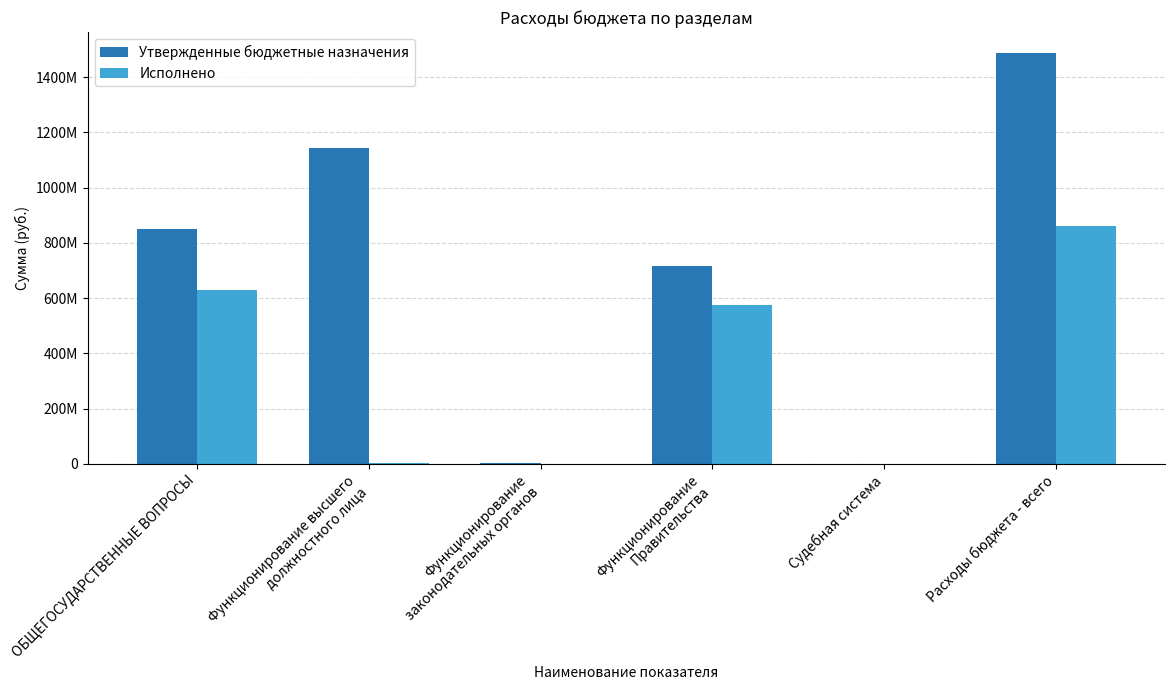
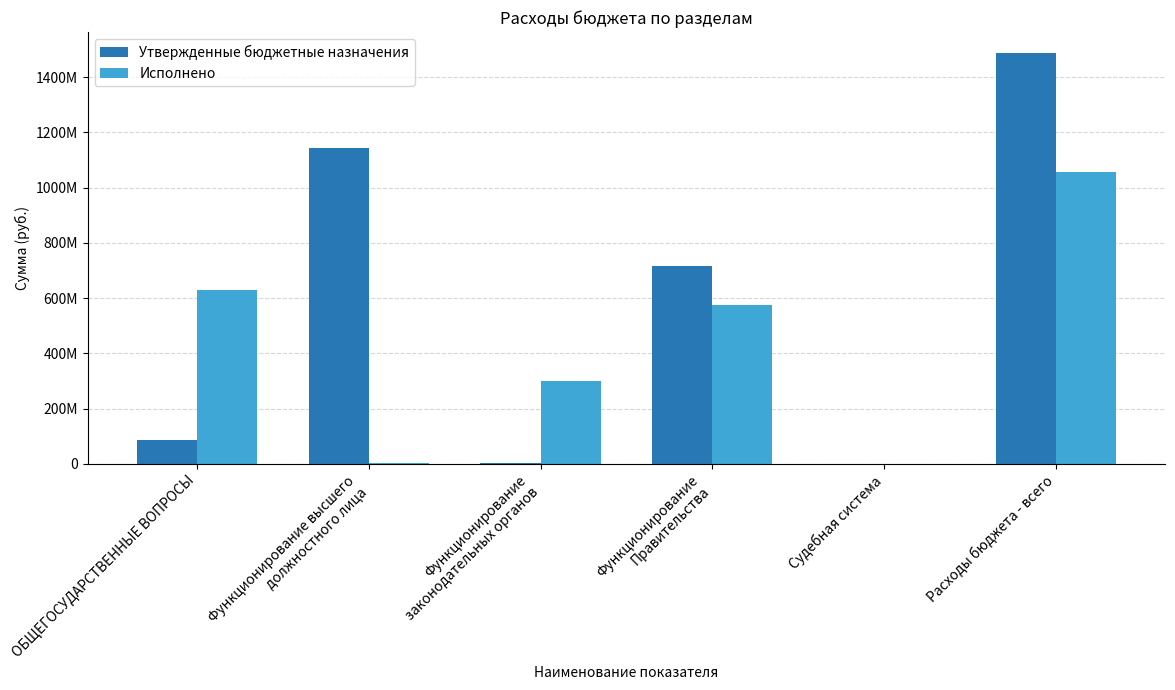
  {
    "Утвержденные бюджетные назначения": {
-     "ОБЩЕГОСУДАРСТВЕННЫЕ ВОПРОСЫ": 850000000,
+     "ОБЩЕГОСУДАРСТВЕННЫЕ ВОПРОСЫ": 90000000,
      "Функционирование высшего должностного лица": 1140000000,
      "Функционирование Правительства": 720000000,
      "Расходы бюджета - всего": 1490000000
    },
    "Исполнено": {
      "ОБЩЕГОСУДАРСТВЕННЫЕ ВОПРОСЫ": 630000000,
-     "Функционирование законодательных органов": 0,
+     "Функционирование законодательных органов": 300000000,
      "Функционирование Правительства": 570000000,
-     "Расходы бюджета - всего": 860000000
+     "Расходы бюджета - всего": 1060000000
    }
  }
